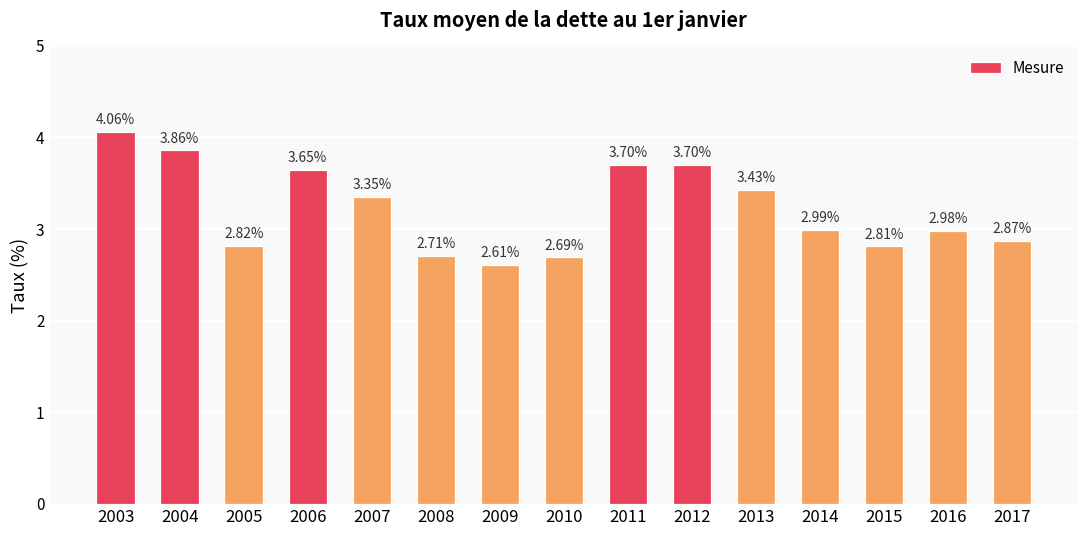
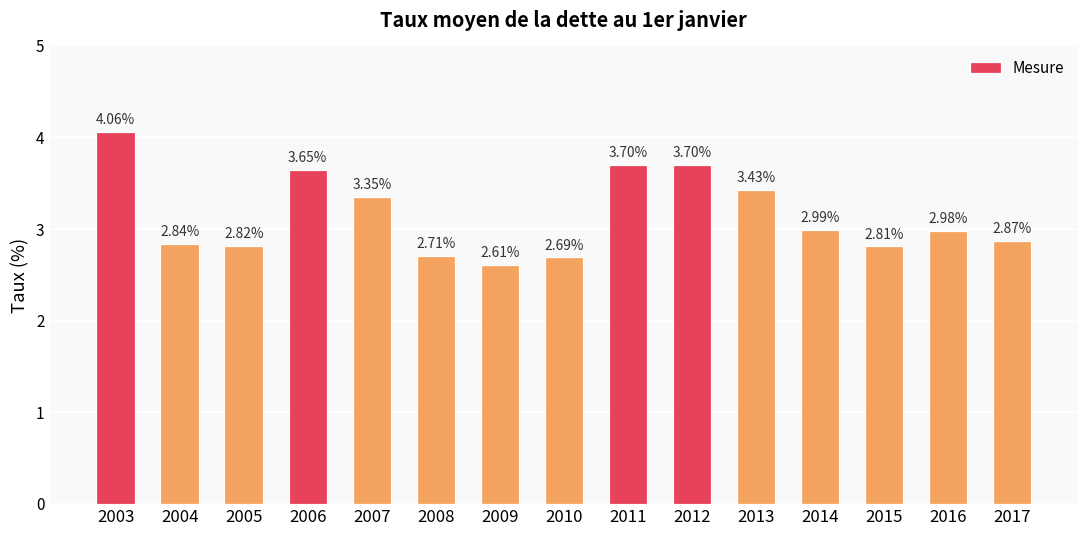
  {
    "2003": "4.06%",
-   "2004": "3.86%",
+   "2004": "2.84%",
    "2005": "2.82%",
    "2006": "3.65%",
    "2007": "3.35%",
    "2008": "2.71%",
    "2009": "2.61%",
    "2010": "2.69%",
    "2011": "3.70%",
    "2012": "3.70%",
    "2013": "3.43%",
    "2014": "2.99%",
    "2015": "2.81%",
    "2016": "2.98%",
    "2017": "2.87%"
  }
